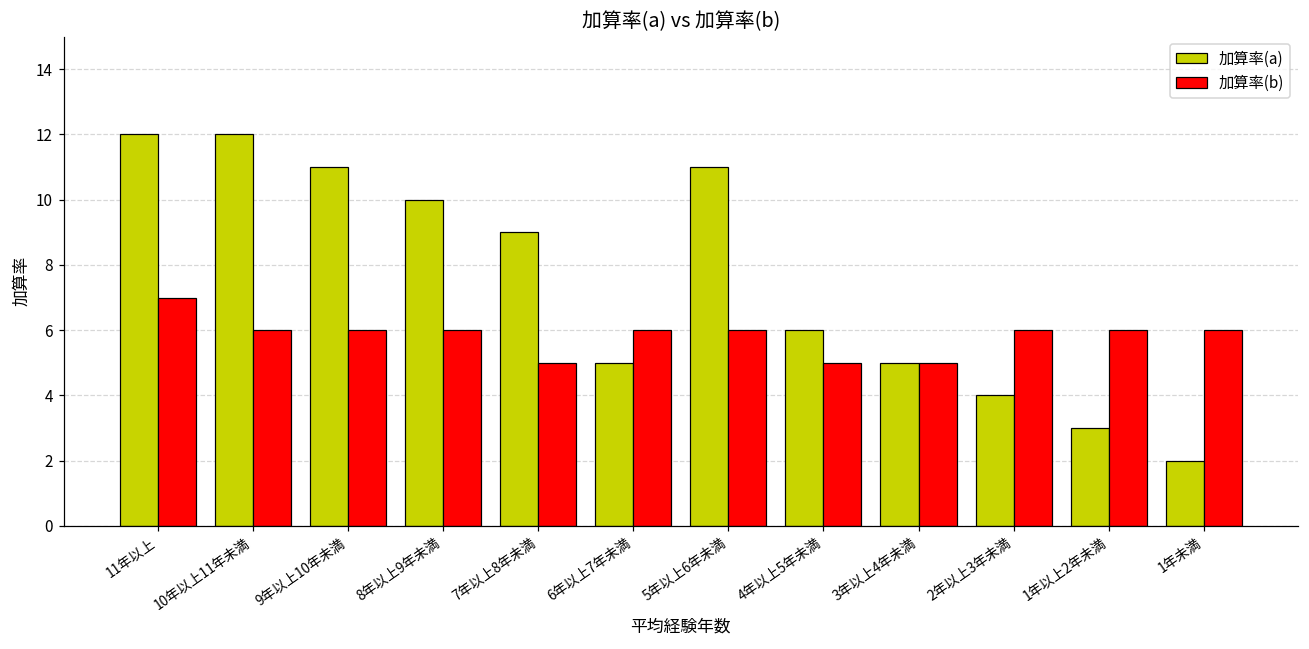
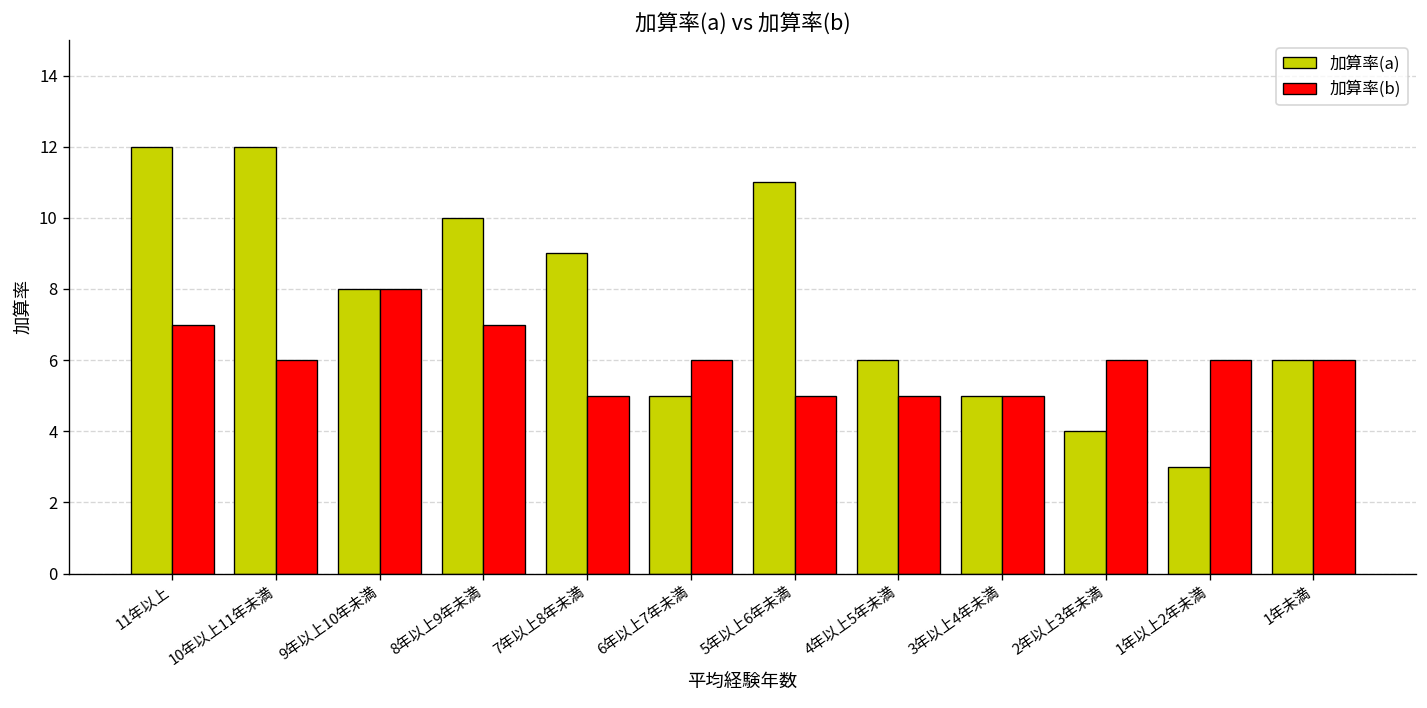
  {
    "加算率(a)": {
      "11年以上": 12,
      "10年以上11年未満": 12,
-     "9年以上10年未満": 11,
+     "9年以上10年未満": 8,
      "8年以上9年未満": 10,
      "7年以上8年未満": 9,
      "6年以上7年未満": 5,
      "5年以上6年未満": 11,
      "4年以上5年未満": 6,
      "3年以上4年未満": 5,
      "2年以上3年未満": 4,
      "1年以上2年未満": 3,
-     "1年未満": 2
+     "1年未満": 6
    },
    "加算率(b)": {
      "11年以上": 7,
      "10年以上11年未満": 6,
-     "9年以上10年未満": 6,
-     "8年以上9年未満": 6,
+     "9年以上10年未満": 8,
+     "8年以上9年未満": 7,
      "7年以上8年未満": 5,
      "6年以上7年未満": 6,
-     "5年以上6年未満": 6,
+     "5年以上6年未満": 5,
      "4年以上5年未満": 5,
      "3年以上4年未満": 5,
      "2年以上3年未満": 6,
      "1年以上2年未満": 6,
      "1年未満": 6
    }
  }
